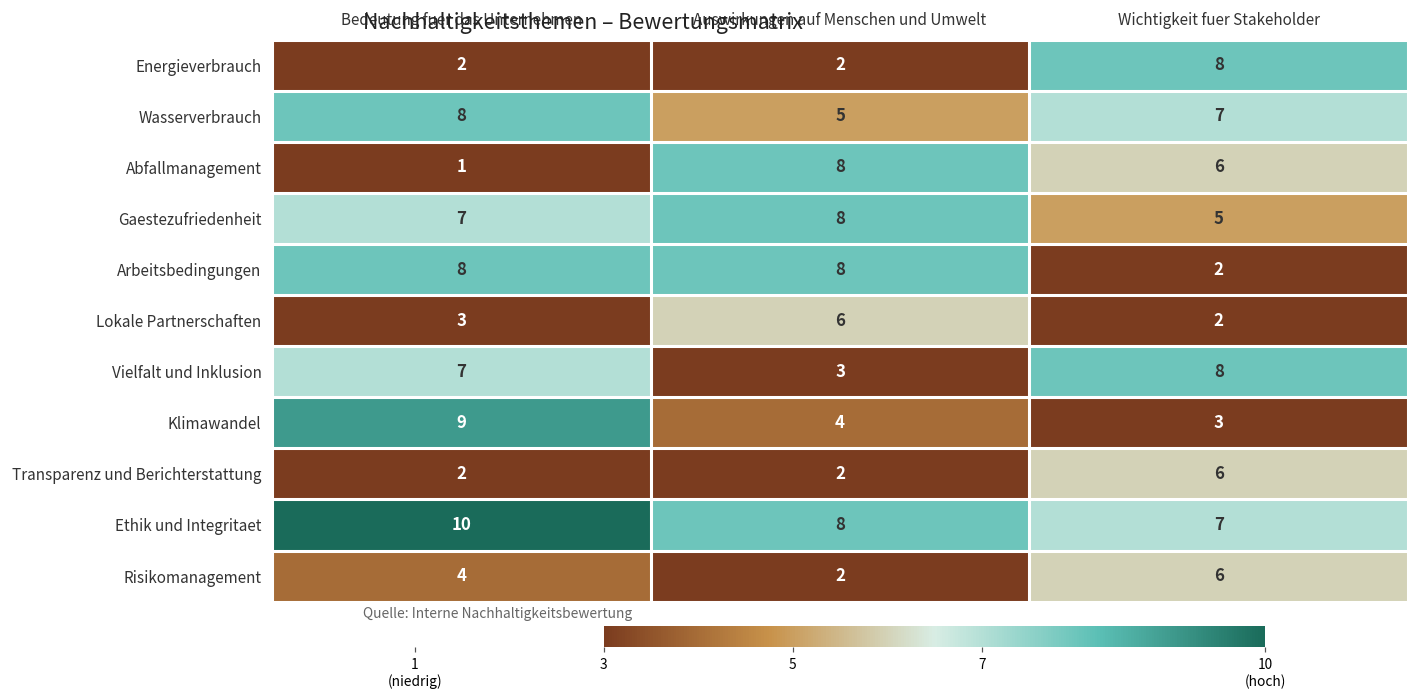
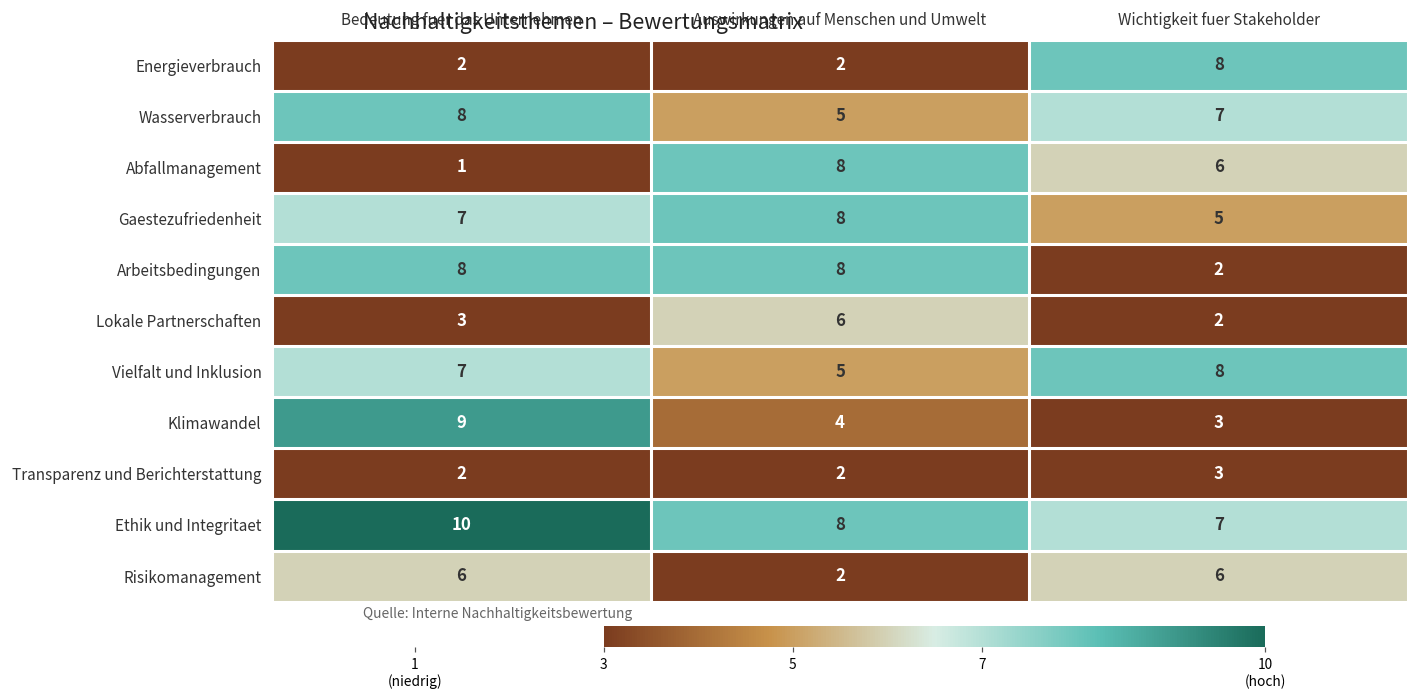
  {
    "Energieverbrauch": {
      "Bedeutung fuer das Unternehmen": 2,
      "Auswirkungen auf Menschen und Umwelt": 2,
      "Wichtigkeit fuer Stakeholder": 8
    },
    "Wasserverbrauch": {
      "Bedeutung fuer das Unternehmen": 8,
      "Auswirkungen auf Menschen und Umwelt": 5,
      "Wichtigkeit fuer Stakeholder": 7
    },
    "Abfallmanagement": {
      "Bedeutung fuer das Unternehmen": 1,
      "Auswirkungen auf Menschen und Umwelt": 8,
      "Wichtigkeit fuer Stakeholder": 6
    },
    "Gaestezufriedenheit": {
      "Bedeutung fuer das Unternehmen": 7,
      "Auswirkungen auf Menschen und Umwelt": 8,
      "Wichtigkeit fuer Stakeholder": 5
    },
    "Arbeitsbedingungen": {
      "Bedeutung fuer das Unternehmen": 8,
      "Auswirkungen auf Menschen und Umwelt": 8,
      "Wichtigkeit fuer Stakeholder": 2
    },
    "Lokale Partnerschaften": {
      "Bedeutung fuer das Unternehmen": 3,
      "Auswirkungen auf Menschen und Umwelt": 6,
      "Wichtigkeit fuer Stakeholder": 2
    },
    "Vielfalt und Inklusion": {
      "Bedeutung fuer das Unternehmen": 7,
-     "Auswirkungen auf Menschen und Umwelt": 3,
+     "Auswirkungen auf Menschen und Umwelt": 5,
      "Wichtigkeit fuer Stakeholder": 8
    },
    "Klimawandel": {
      "Bedeutung fuer das Unternehmen": 9,
      "Auswirkungen auf Menschen und Umwelt": 4,
      "Wichtigkeit fuer Stakeholder": 3
    },
    "Transparenz und Berichterstattung": {
      "Bedeutung fuer das Unternehmen": 2,
      "Auswirkungen auf Menschen und Umwelt": 2,
-     "Wichtigkeit fuer Stakeholder": 6
+     "Wichtigkeit fuer Stakeholder": 3
    },
    "Ethik und Integritaet": {
      "Bedeutung fuer das Unternehmen": 10,
      "Auswirkungen auf Menschen und Umwelt": 8,
      "Wichtigkeit fuer Stakeholder": 7
    },
    "Risikomanagement": {
-     "Bedeutung fuer das Unternehmen": 4,
+     "Bedeutung fuer das Unternehmen": 6,
      "Auswirkungen auf Menschen und Umwelt": 2,
      "Wichtigkeit fuer Stakeholder": 6
    }
  }
